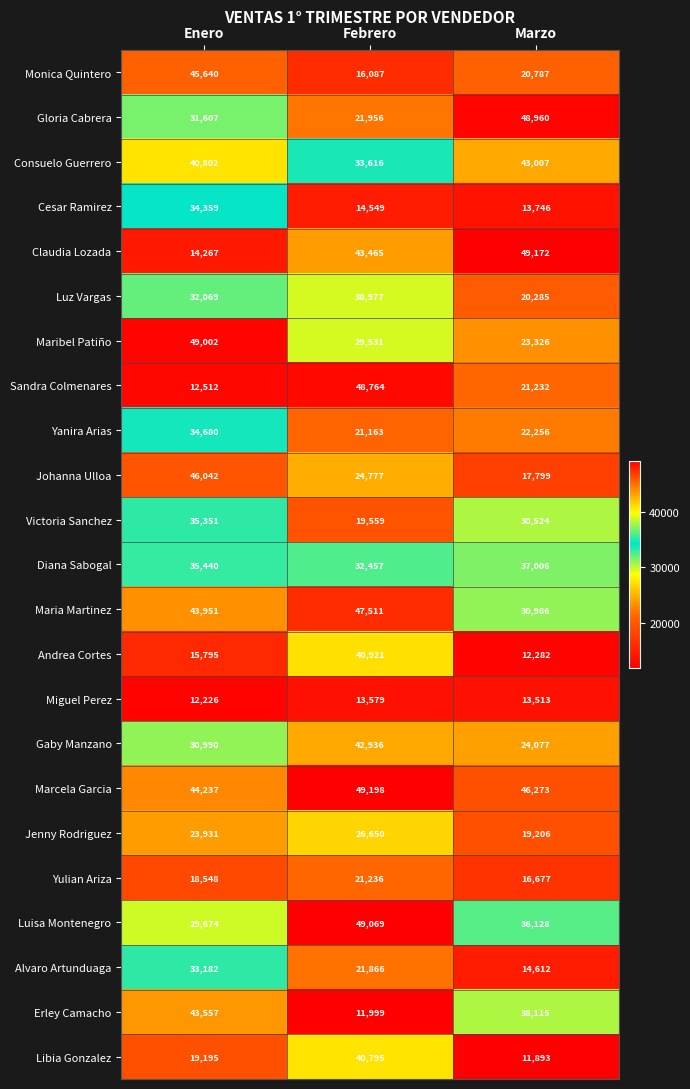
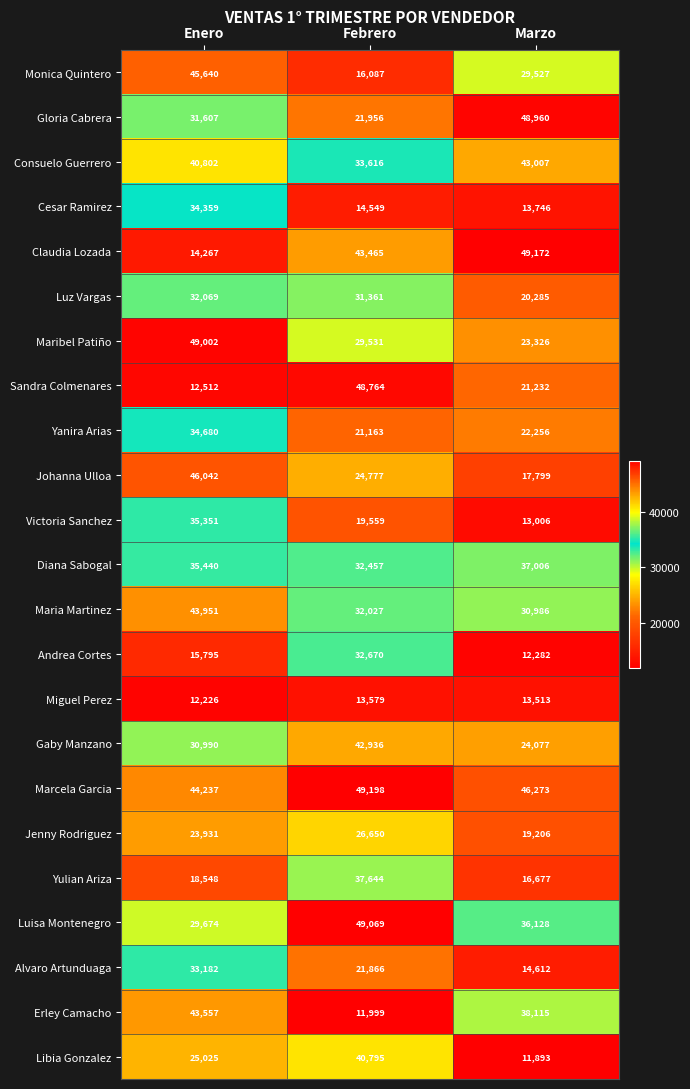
  {
    "Monica Quintero": {
      "Enero": "45,640",
      "Febrero": "16,087",
-     "Marzo": "20,787"
+     "Marzo": "29,527"
    },
    "Gloria Cabrera": {
      "Enero": "31,607",
      "Febrero": "21,956",
      "Marzo": "48,960"
    },
    "Consuelo Guerrero": {
      "Enero": "40,802",
      "Febrero": "33,616",
      "Marzo": "43,007"
    },
    "Cesar Ramirez": {
      "Enero": "34,359",
      "Febrero": "14,549",
      "Marzo": "13,746"
    },
    "Claudia Lozada": {
      "Enero": "14,267",
      "Febrero": "43,465",
      "Marzo": "49,172"
    },
    "Luz Vargas": {
      "Enero": "32,069",
-     "Febrero": "38,977",
+     "Febrero": "31,361",
      "Marzo": "20,285"
    },
    "Maribel Patiño": {
      "Enero": "49,002",
      "Febrero": "29,531",
      "Marzo": "23,326"
    },
    "Sandra Colmenares": {
      "Enero": "12,512",
      "Febrero": "48,764",
      "Marzo": "21,232"
    },
    "Yanira Arias": {
      "Enero": "34,680",
      "Febrero": "21,163",
      "Marzo": "22,256"
    },
    "Johanna Ulloa": {
      "Enero": "46,042",
      "Febrero": "24,777",
      "Marzo": "17,799"
    },
    "Victoria Sanchez": {
      "Enero": "35,351",
      "Febrero": "19,559",
-     "Marzo": "30,524"
+     "Marzo": "13,006"
    },
    "Diana Sabogal": {
      "Enero": "35,440",
      "Febrero": "32,457",
      "Marzo": "37,006"
    },
    "Maria Martinez": {
      "Enero": "43,951",
-     "Febrero": "47,511",
+     "Febrero": "32,027",
      "Marzo": "30,986"
    },
    "Andrea Cortes": {
      "Enero": "15,795",
-     "Febrero": "40,921",
+     "Febrero": "32,670",
      "Marzo": "12,282"
    },
    "Miguel Perez": {
      "Enero": "12,226",
      "Febrero": "13,579",
      "Marzo": "13,513"
    },
    "Gaby Manzano": {
      "Enero": "30,990",
      "Febrero": "42,936",
      "Marzo": "24,077"
    },
    "Marcela Garcia": {
      "Enero": "44,237",
      "Febrero": "49,198",
      "Marzo": "46,273"
    },
    "Jenny Rodriguez": {
      "Enero": "23,931",
      "Febrero": "26,650",
      "Marzo": "19,206"
    },
    "Yulian Ariza": {
      "Enero": "18,548",
-     "Febrero": "21,236",
+     "Febrero": "37,644",
      "Marzo": "16,677"
    },
    "Luisa Montenegro": {
      "Enero": "29,674",
      "Febrero": "49,069",
      "Marzo": "36,128"
    },
    "Alvaro Artunduaga": {
      "Enero": "33,182",
      "Febrero": "21,866",
      "Marzo": "14,612"
    },
    "Erley Camacho": {
      "Enero": "43,557",
      "Febrero": "11,999",
      "Marzo": "38,115"
    },
    "Libia Gonzalez": {
-     "Enero": "19,195",
+     "Enero": "25,025",
      "Febrero": "40,795",
      "Marzo": "11,893"
    }
  }
